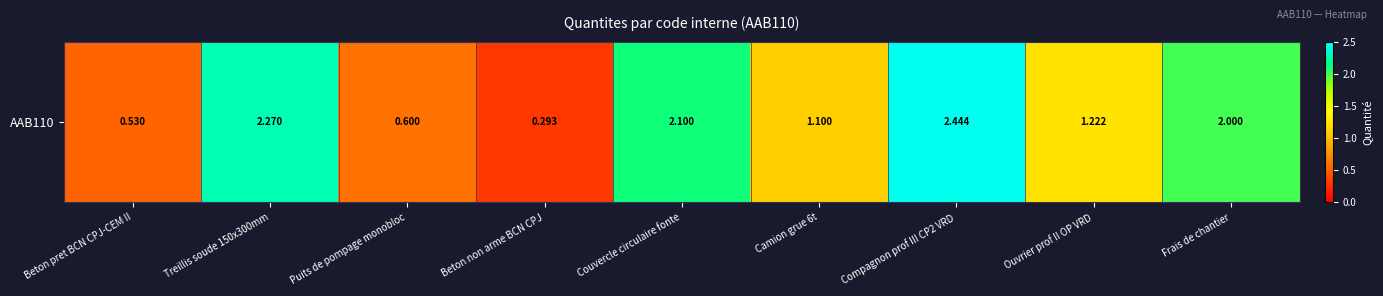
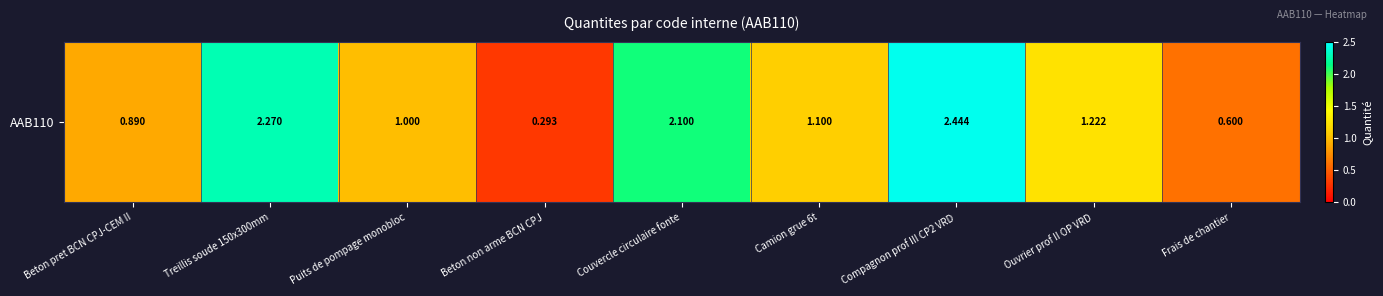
  {
    "AAB110": {
-     "Beton pret BCN CPJ-CEM II": 0.530,
+     "Beton pret BCN CPJ-CEM II": 0.890,
      "Treillis soude 150x300mm": 2.270,
-     "Puits de pompage monobloc": 0.600,
+     "Puits de pompage monobloc": 1.000,
      "Beton non arme BCN CPJ": 0.293,
      "Couvercle circulaire fonte": 2.100,
      "Camion grue 6t": 1.100,
      "Compagnon prof III CP2 VRD": 2.444,
      "Ouvrier prof II OP VRD": 1.222,
-     "Frais de chantier": 2.000
+     "Frais de chantier": 0.600
    }
  }
